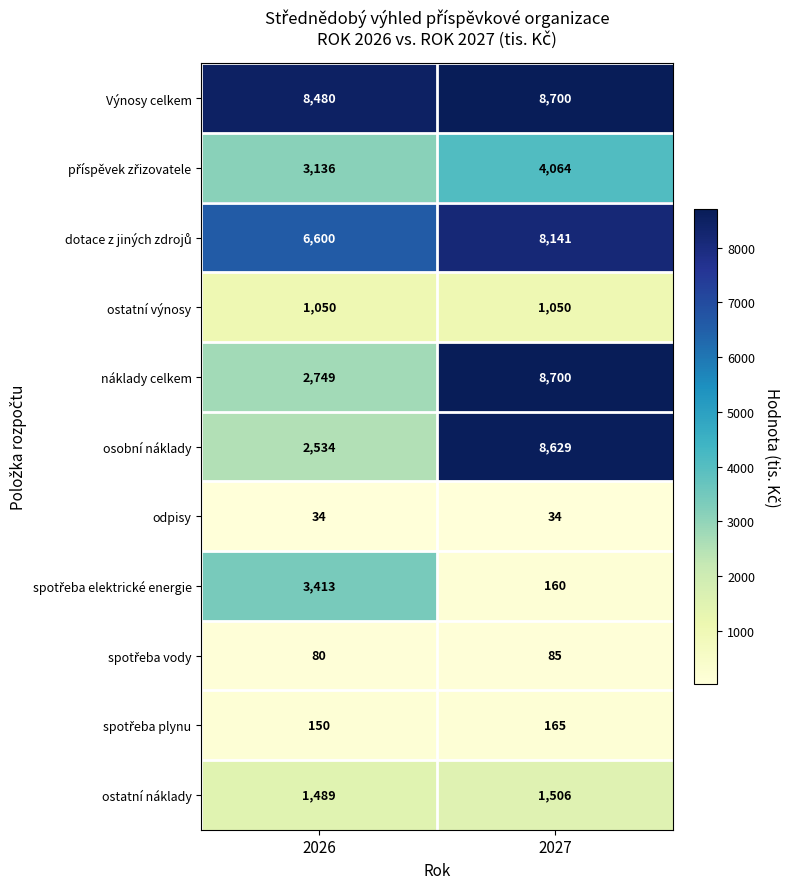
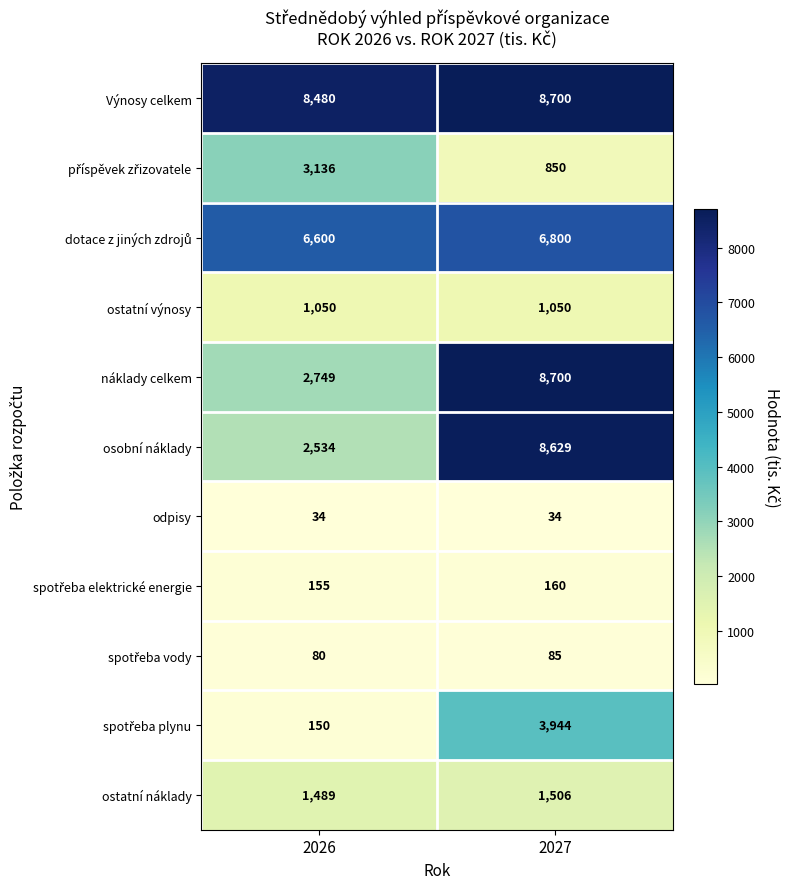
  {
    "Výnosy celkem": {
      "2026": "8,480",
      "2027": "8,700"
    },
    "příspěvek zřizovatele": {
      "2026": "3,136",
-     "2027": "4,064"
+     "2027": "850"
    },
    "dotace z jiných zdrojů": {
      "2026": "6,600",
-     "2027": "8,141"
+     "2027": "6,800"
    },
    "ostatní výnosy": {
      "2026": "1,050",
      "2027": "1,050"
    },
    "náklady celkem": {
      "2026": "2,749",
      "2027": "8,700"
    },
    "osobní náklady": {
      "2026": "2,534",
      "2027": "8,629"
    },
    "odpisy": {
      "2026": "34",
      "2027": "34"
    },
    "spotřeba elektrické energie": {
-     "2026": "3,413",
+     "2026": "155",
      "2027": "160"
    },
    "spotřeba vody": {
      "2026": "80",
      "2027": "85"
    },
    "spotřeba plynu": {
      "2026": "150",
-     "2027": "165"
+     "2027": "3,944"
    },
    "ostatní náklady": {
      "2026": "1,489",
      "2027": "1,506"
    }
  }
